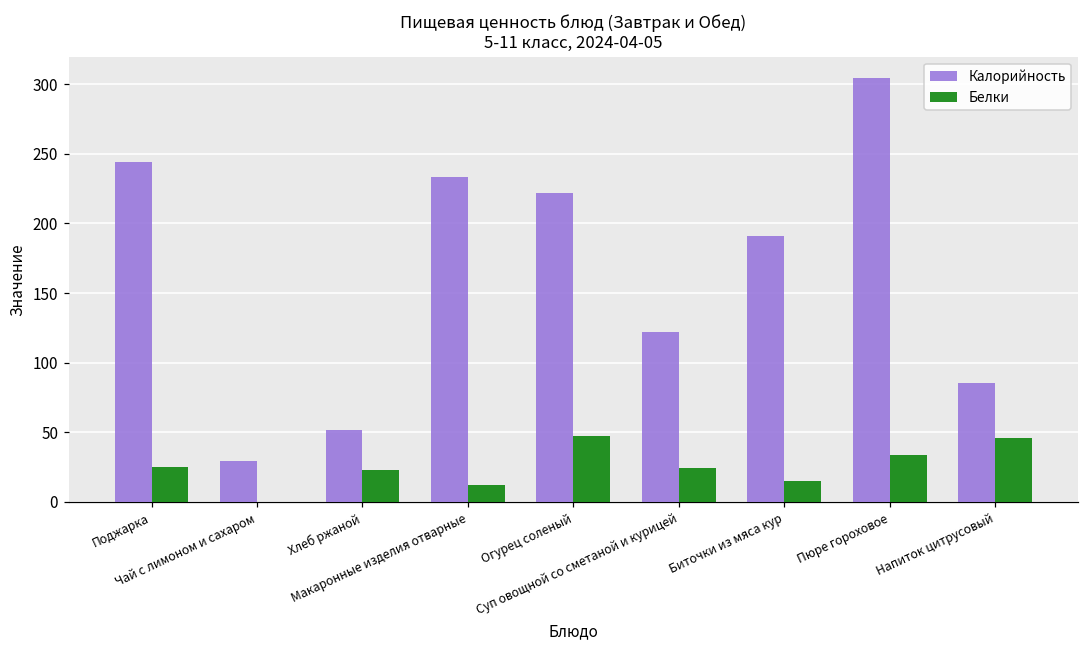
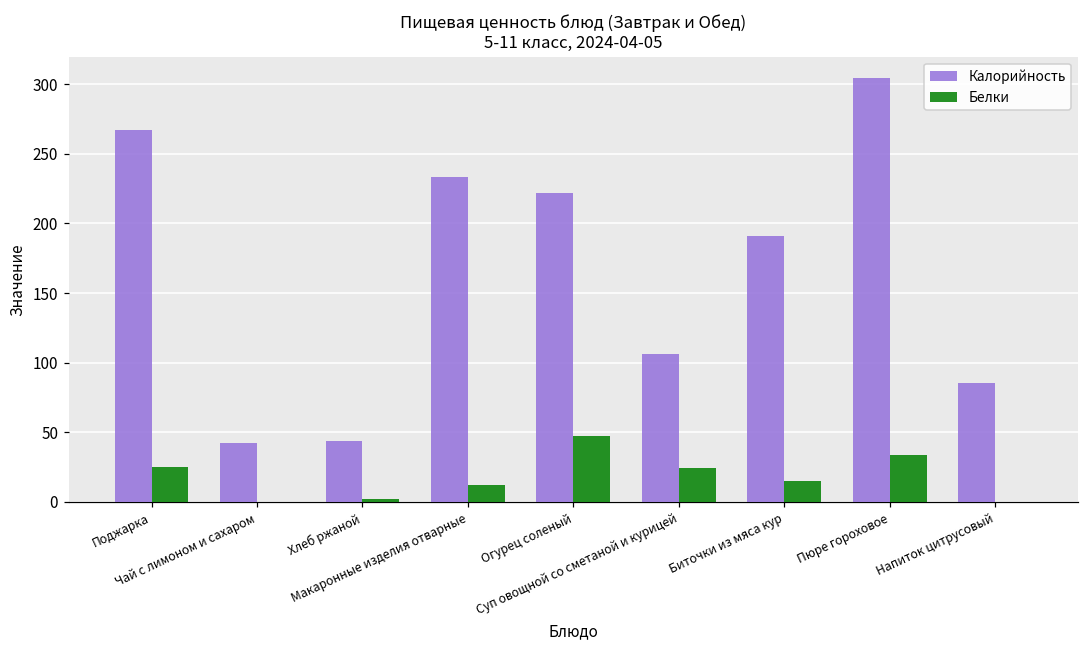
  {
    "Калорийность": {
-     "Поджарка": 244,
-     "Чай с лимоном и сахаром": 30,
-     "Хлеб ржаной": 52,
+     "Поджарка": 267,
+     "Чай с лимоном и сахаром": 43,
+     "Хлеб ржаной": 44,
      "Макаронные изделия отварные": 234,
      "Огурец соленый": 222,
-     "Суп овощной со сметаной и курицей": 122,
+     "Суп овощной со сметаной и курицей": 106,
      "Биточки из мяса кур": 191,
      "Пюре гороховое": 304,
      "Напиток цитрусовый": 85
    },
    "Белки": {
      "Поджарка": 25,
-     "Хлеб ржаной": 23,
+     "Хлеб ржаной": 2,
      "Макаронные изделия отварные": 12,
      "Огурец соленый": 47,
      "Суп овощной со сметаной и курицей": 24,
      "Биточки из мяса кур": 15,
      "Пюре гороховое": 34,
-     "Напиток цитрусовый": 46
+     "Напиток цитрусовый": 0
    }
  }
